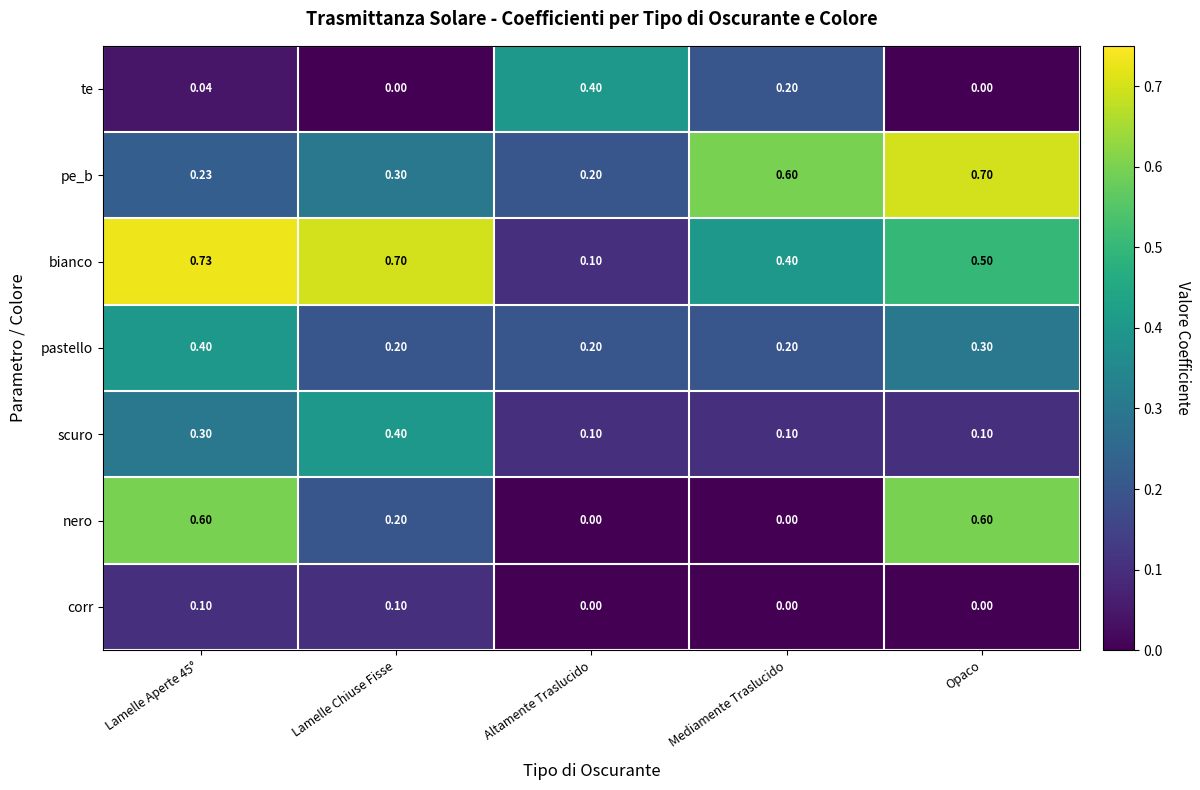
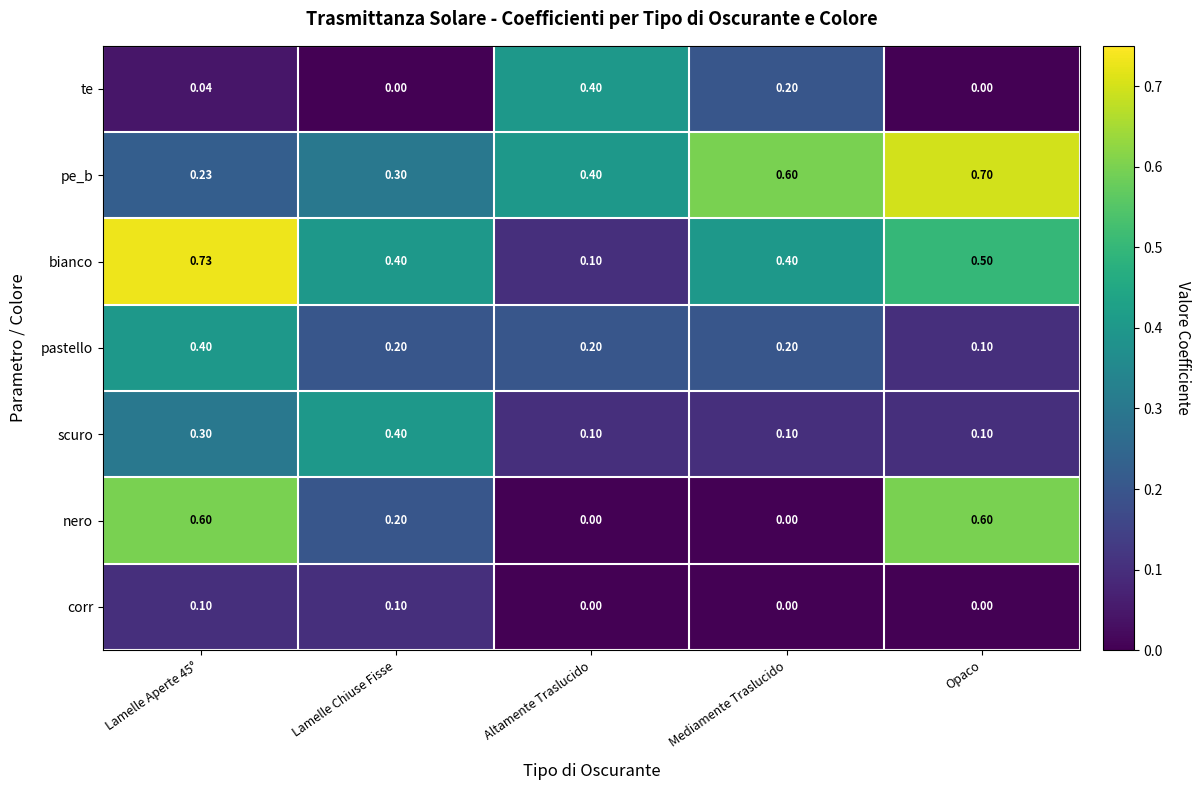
  {
    "te": {
      "Lamelle Aperte 45°": 0.04,
      "Lamelle Chiuse Fisse": 0.00,
      "Altamente Traslucido": 0.40,
      "Mediamente Traslucido": 0.20,
      "Opaco": 0.00
    },
    "pe_b": {
      "Lamelle Aperte 45°": 0.23,
      "Lamelle Chiuse Fisse": 0.30,
-     "Altamente Traslucido": 0.20,
+     "Altamente Traslucido": 0.40,
      "Mediamente Traslucido": 0.60,
      "Opaco": 0.70
    },
    "bianco": {
      "Lamelle Aperte 45°": 0.73,
-     "Lamelle Chiuse Fisse": 0.70,
+     "Lamelle Chiuse Fisse": 0.40,
      "Altamente Traslucido": 0.10,
      "Mediamente Traslucido": 0.40,
      "Opaco": 0.50
    },
    "pastello": {
      "Lamelle Aperte 45°": 0.40,
      "Lamelle Chiuse Fisse": 0.20,
      "Altamente Traslucido": 0.20,
      "Mediamente Traslucido": 0.20,
-     "Opaco": 0.30
+     "Opaco": 0.10
    },
    "scuro": {
      "Lamelle Aperte 45°": 0.30,
      "Lamelle Chiuse Fisse": 0.40,
      "Altamente Traslucido": 0.10,
      "Mediamente Traslucido": 0.10,
      "Opaco": 0.10
    },
    "nero": {
      "Lamelle Aperte 45°": 0.60,
      "Lamelle Chiuse Fisse": 0.20,
      "Altamente Traslucido": 0.00,
      "Mediamente Traslucido": 0.00,
      "Opaco": 0.60
    },
    "corr": {
      "Lamelle Aperte 45°": 0.10,
      "Lamelle Chiuse Fisse": 0.10,
      "Altamente Traslucido": 0.00,
      "Mediamente Traslucido": 0.00,
      "Opaco": 0.00
    }
  }
